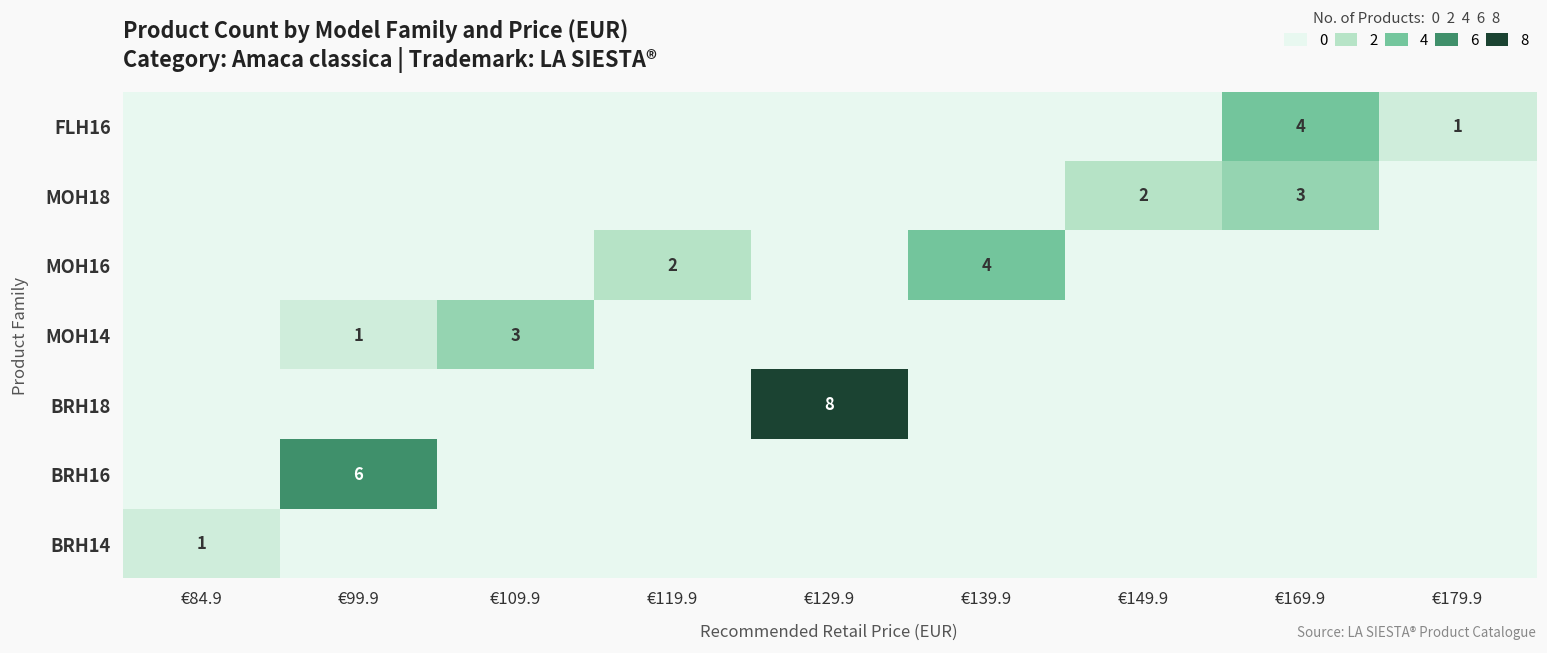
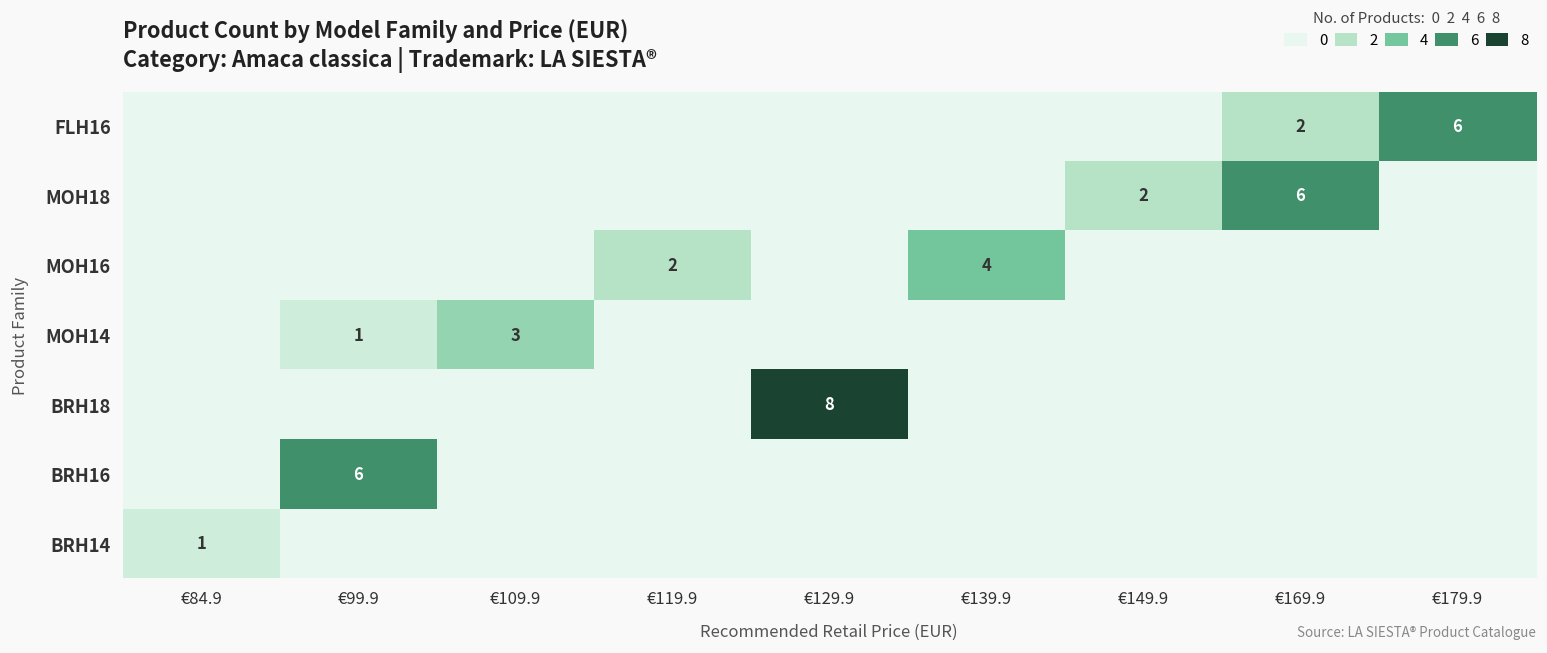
  {
    "FLH16": {
-     "€169.9": 4,
-     "€179.9": 1
+     "€169.9": 2,
+     "€179.9": 6
    },
    "MOH18": {
      "€149.9": 2,
-     "€169.9": 3
+     "€169.9": 6
    },
    "MOH16": {
      "€119.9": 2,
      "€139.9": 4
    },
    "MOH14": {
      "€99.9": 1,
      "€109.9": 3
    },
    "BRH18": {
      "€129.9": 8
    },
    "BRH16": {
      "€99.9": 6
    },
    "BRH14": {
      "€84.9": 1
    }
  }
